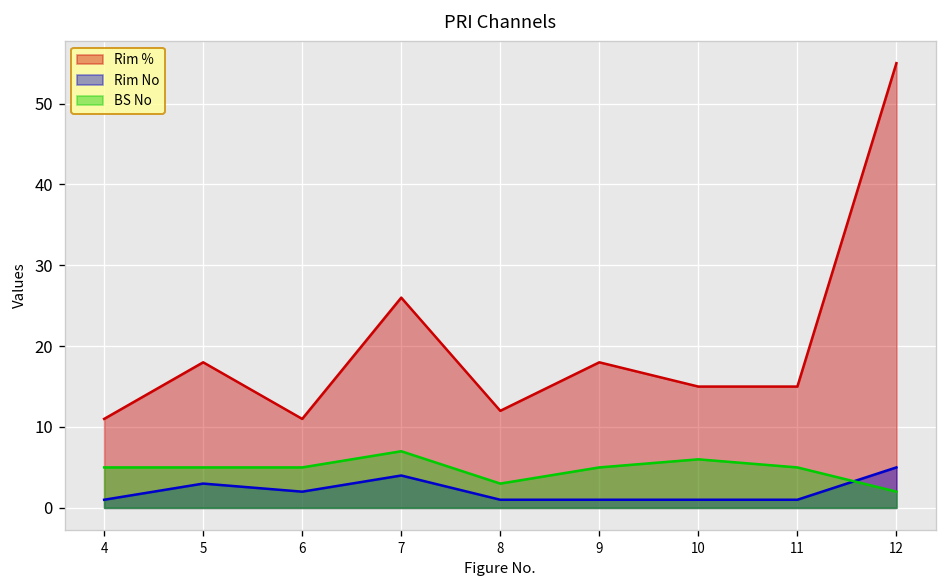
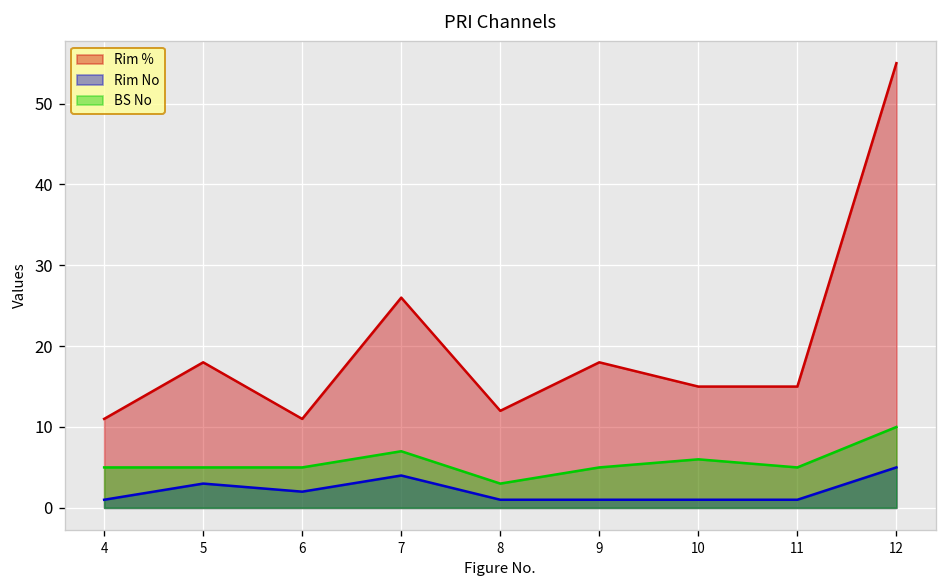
  {
    "Rim %": {
      "4": 11,
      "5": 18,
      "6": 11,
      "7": 26,
      "8": 12,
      "9": 18,
      "10": 15,
      "11": 15,
      "12": 55
    },
    "Rim No": {
      "4": 1,
      "5": 3,
      "6": 2,
      "7": 4,
      "8": 1,
      "9": 1,
      "10": 1,
      "11": 1,
      "12": 5
    },
    "BS No": {
      "4": 5,
      "5": 5,
      "6": 5,
      "7": 7,
      "8": 3,
      "9": 5,
      "10": 6,
      "11": 5,
-     "12": 2
+     "12": 10
    }
  }
